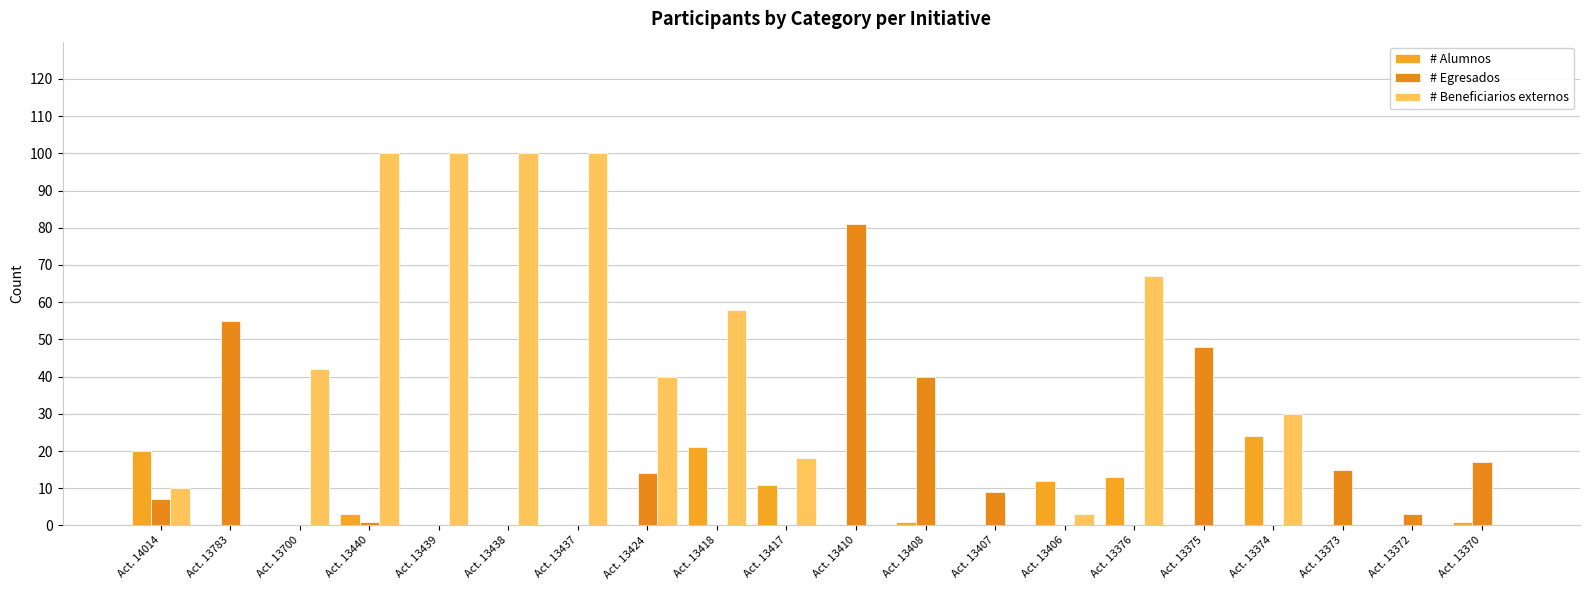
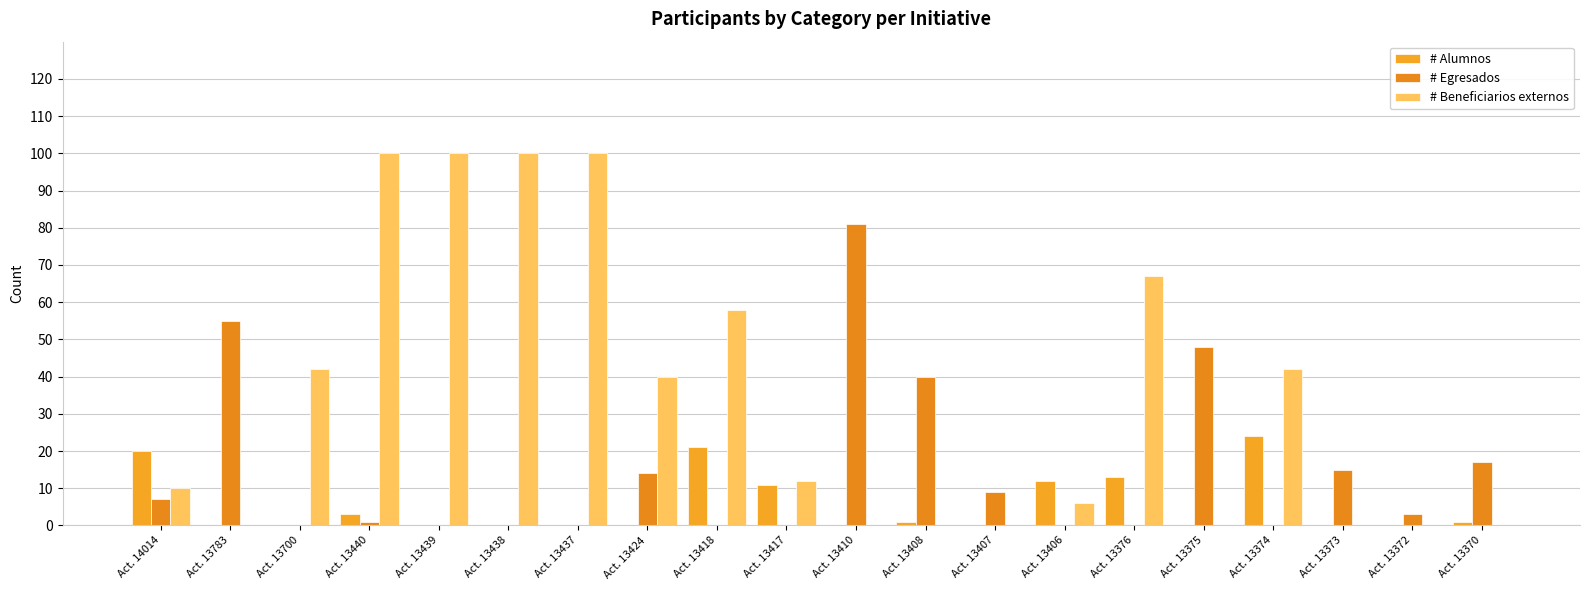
  {
    "# Beneficiarios externos": {
      "Act. 14014": 10,
      "Act. 13783": 0,
      "Act. 13700": 42,
      "Act. 13440": 100,
      "Act. 13439": 100,
      "Act. 13438": 100,
      "Act. 13437": 100,
      "Act. 13424": 40,
      "Act. 13418": 58,
-     "Act. 13417": 18,
+     "Act. 13417": 12,
      "Act. 13410": 0,
      "Act. 13408": 0,
      "Act. 13407": 0,
-     "Act. 13406": 3,
+     "Act. 13406": 6,
      "Act. 13376": 67,
      "Act. 13375": 0,
-     "Act. 13374": 30,
+     "Act. 13374": 42,
      "Act. 13373": 0,
      "Act. 13372": 0,
      "Act. 13370": 0
    }
  }
